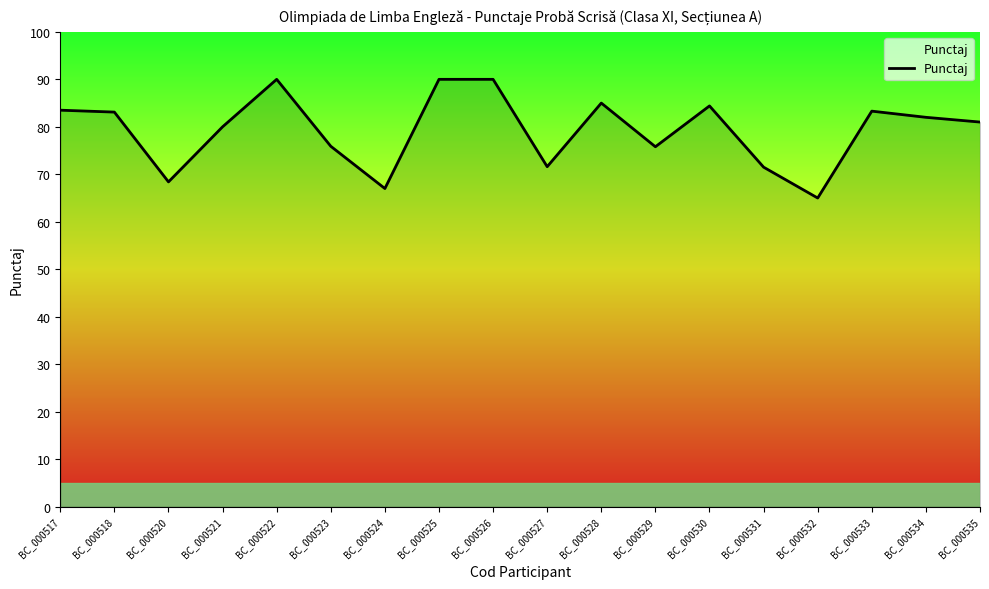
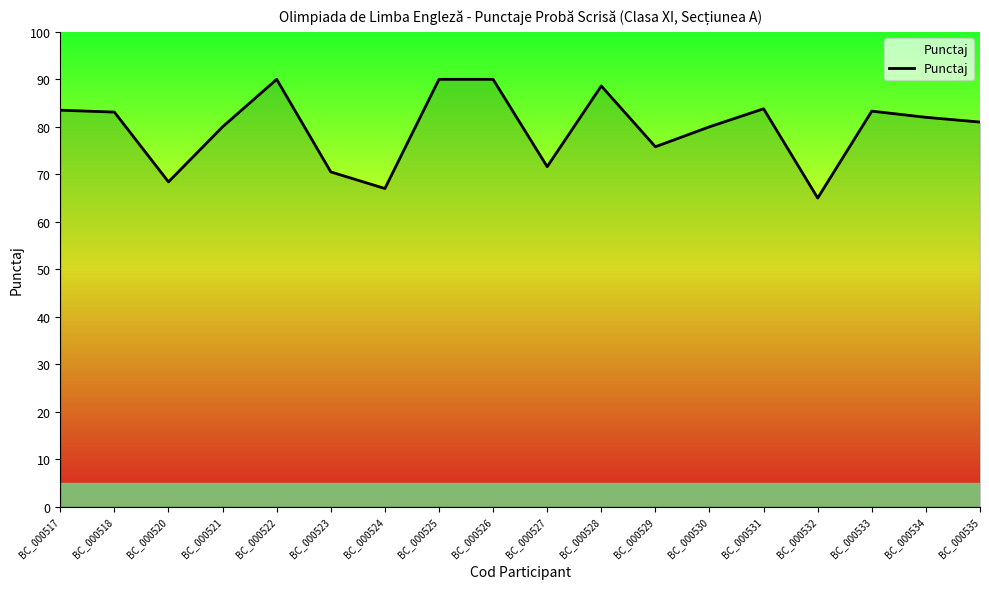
  {
    "BC_000517": 84,
    "BC_000518": 83,
    "BC_000520": 68,
    "BC_000521": 80,
    "BC_000522": 90,
-   "BC_000523": 76,
+   "BC_000523": 71,
    "BC_000524": 67,
    "BC_000525": 90,
    "BC_000526": 90,
    "BC_000527": 72,
-   "BC_000528": 85,
+   "BC_000528": 89,
    "BC_000529": 76,
-   "BC_000530": 84,
-   "BC_000531": 72,
+   "BC_000530": 80,
+   "BC_000531": 84,
    "BC_000532": 65,
    "BC_000533": 83,
    "BC_000534": 82,
    "BC_000535": 81
  }
